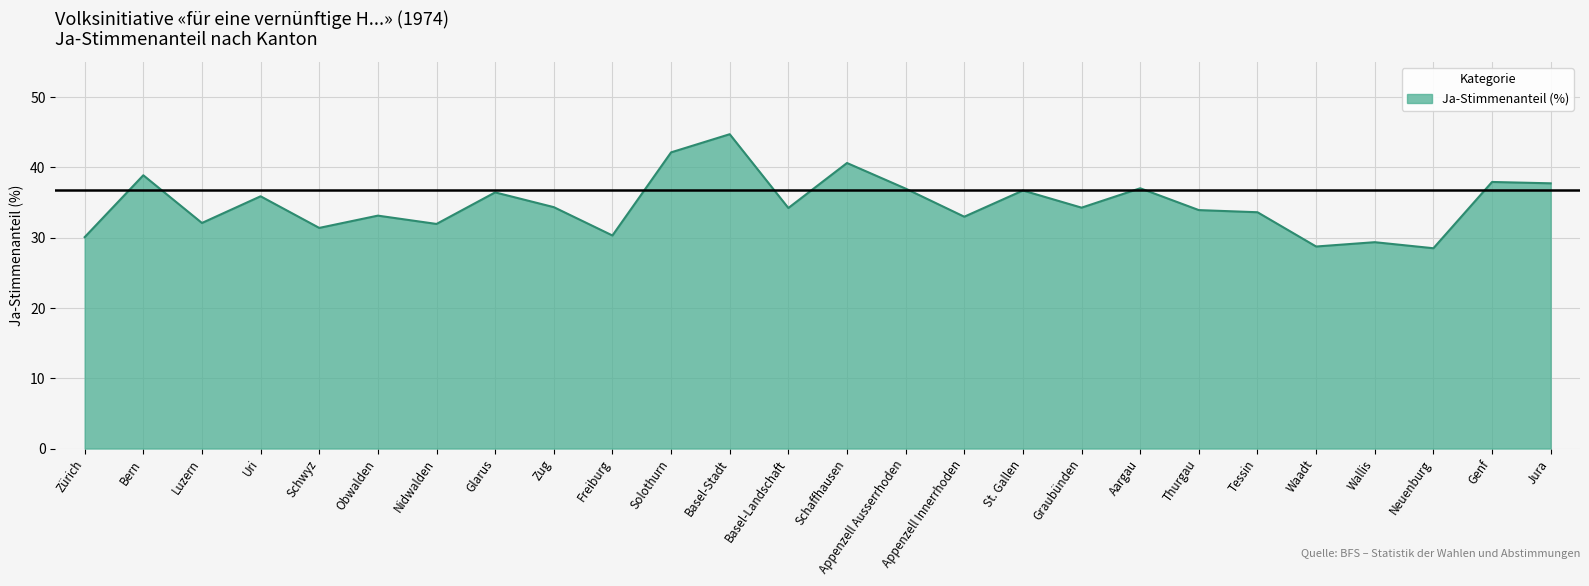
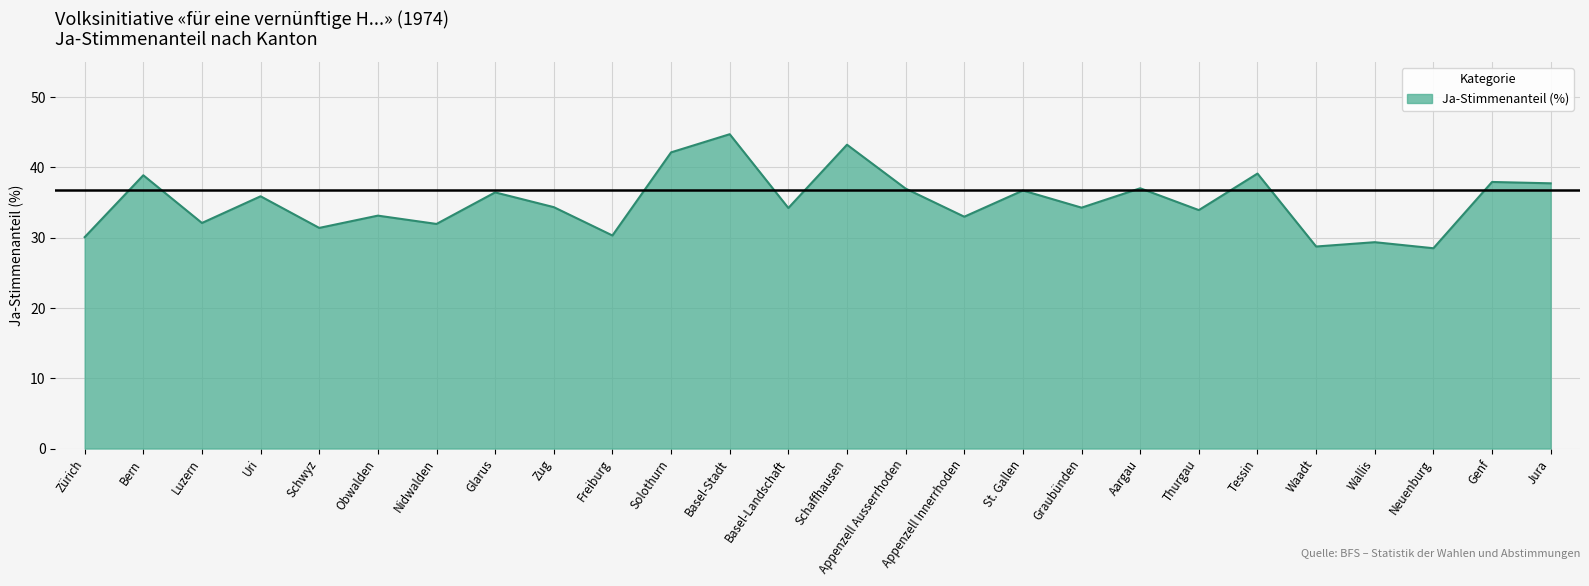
  {
    "Zürich": 30,
    "Bern": 39,
    "Luzern": 32,
    "Uri": 36,
    "Schwyz": 31,
    "Obwalden": 33,
    "Nidwalden": 32,
    "Glarus": 36,
    "Zug": 34,
    "Freiburg": 30,
    "Solothurn": 42,
    "Basel-Stadt": 45,
    "Basel-Landschaft": 34,
-   "Schaffhausen": 41,
+   "Schaffhausen": 43,
    "Appenzell Ausserrhoden": 37,
    "Appenzell Innerrhoden": 33,
    "St. Gallen": 37,
    "Graubünden": 34,
    "Aargau": 37,
    "Thurgau": 34,
-   "Tessin": 34,
+   "Tessin": 39,
    "Waadt": 29,
    "Wallis": 29,
    "Neuenburg": 29,
    "Genf": 38,
    "Jura": 38
  }
